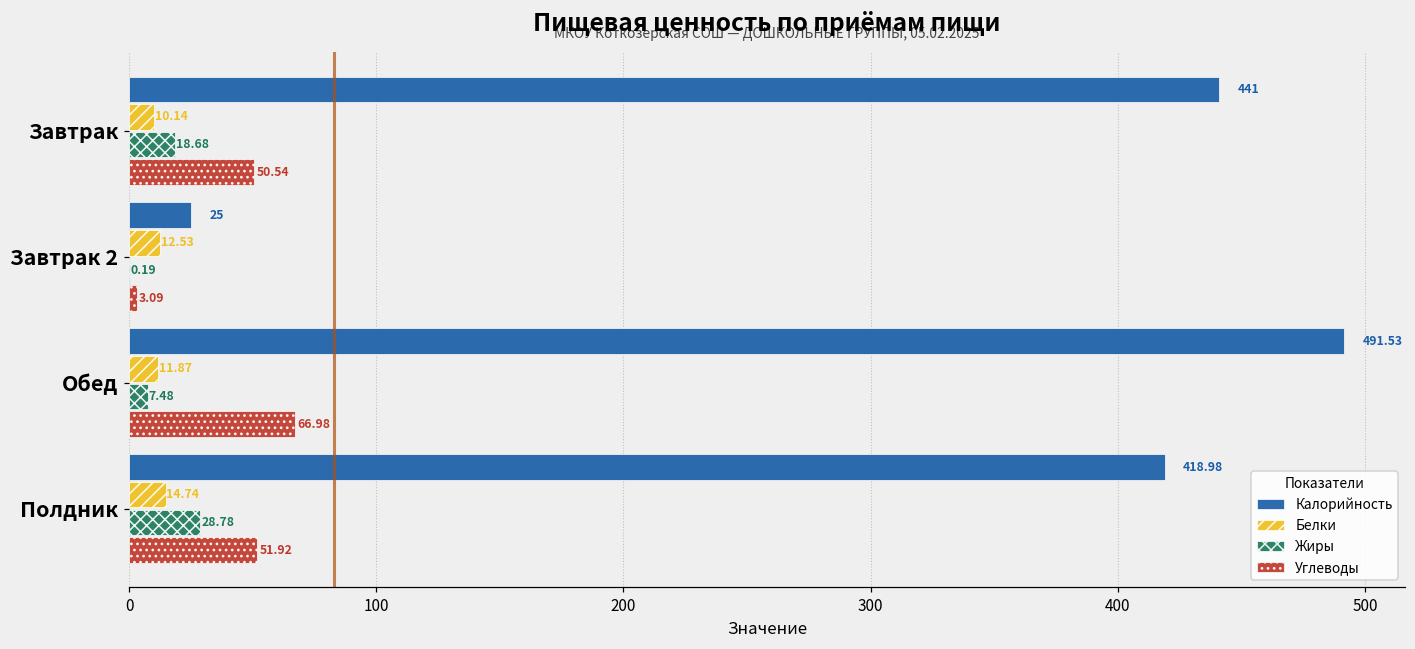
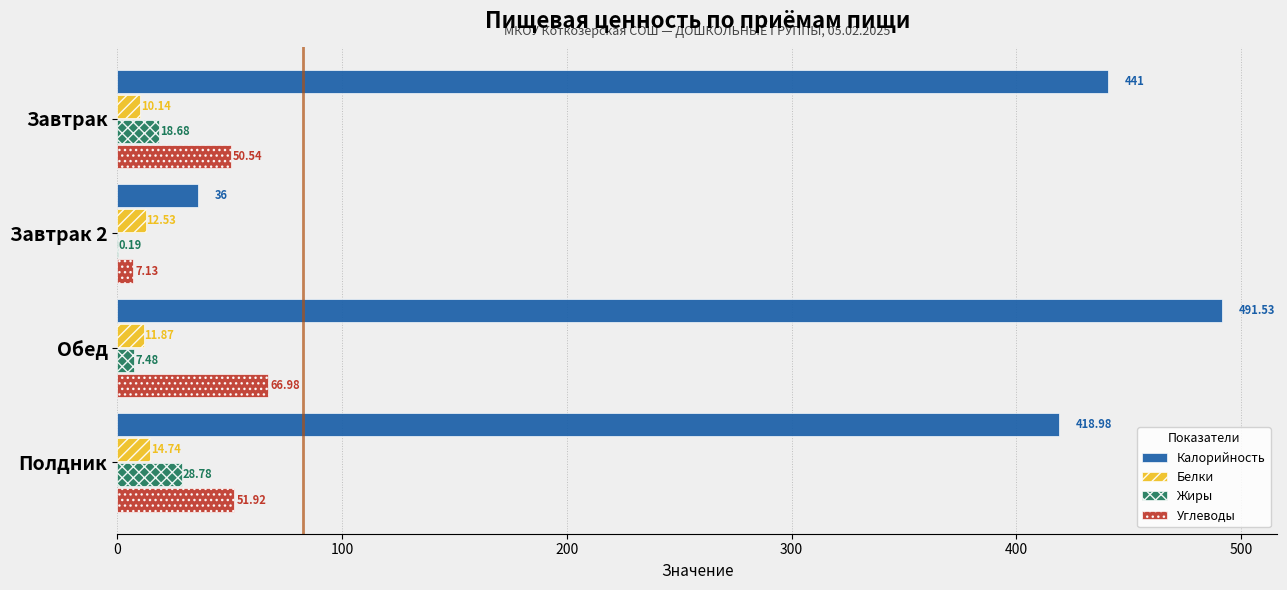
  {
    "Калорийность": {
      "Завтрак": 441,
-     "Завтрак 2": 25,
+     "Завтрак 2": 36,
      "Обед": 491.53,
      "Полдник": 418.98
    },
    "Белки": {
      "Завтрак": 10.14,
      "Завтрак 2": 12.53,
      "Обед": 11.87,
      "Полдник": 14.74
    },
    "Жиры": {
      "Завтрак": 18.68,
      "Завтрак 2": 0.19,
      "Обед": 7.48,
      "Полдник": 28.78
    },
    "Углеводы": {
      "Завтрак": 50.54,
-     "Завтрак 2": 3.09,
+     "Завтрак 2": 7.13,
      "Обед": 66.98,
      "Полдник": 51.92
    }
  }
